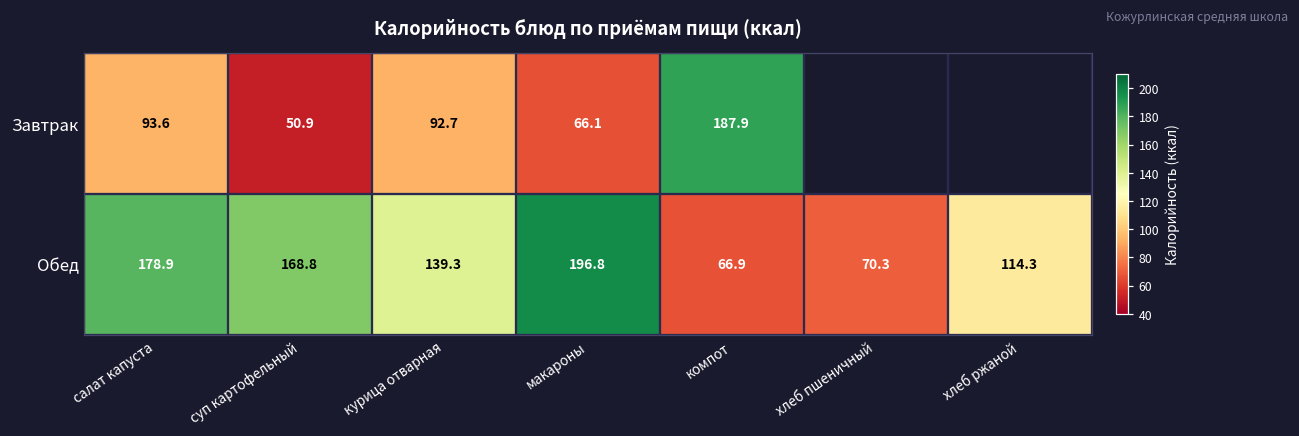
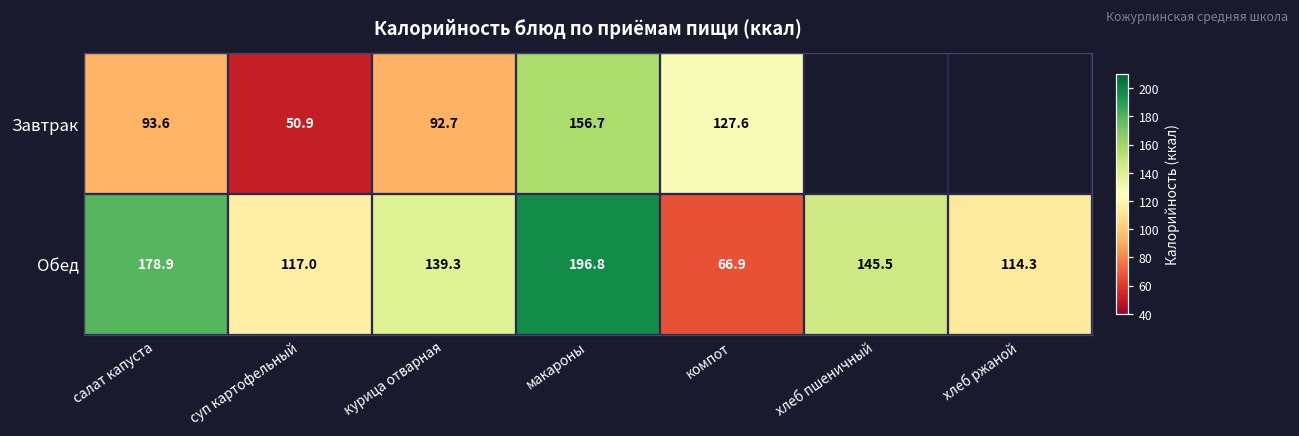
  {
    "Завтрак": {
      "салат капуста": 93.6,
      "суп картофельный": 50.9,
      "курица отварная": 92.7,
-     "макароны": 66.1,
-     "компот": 187.9
+     "макароны": 156.7,
+     "компот": 127.6
    },
    "Обед": {
      "салат капуста": 178.9,
-     "суп картофельный": 168.8,
+     "суп картофельный": 117.0,
      "курица отварная": 139.3,
      "макароны": 196.8,
      "компот": 66.9,
-     "хлеб пшеничный": 70.3,
+     "хлеб пшеничный": 145.5,
      "хлеб ржаной": 114.3
    }
  }
